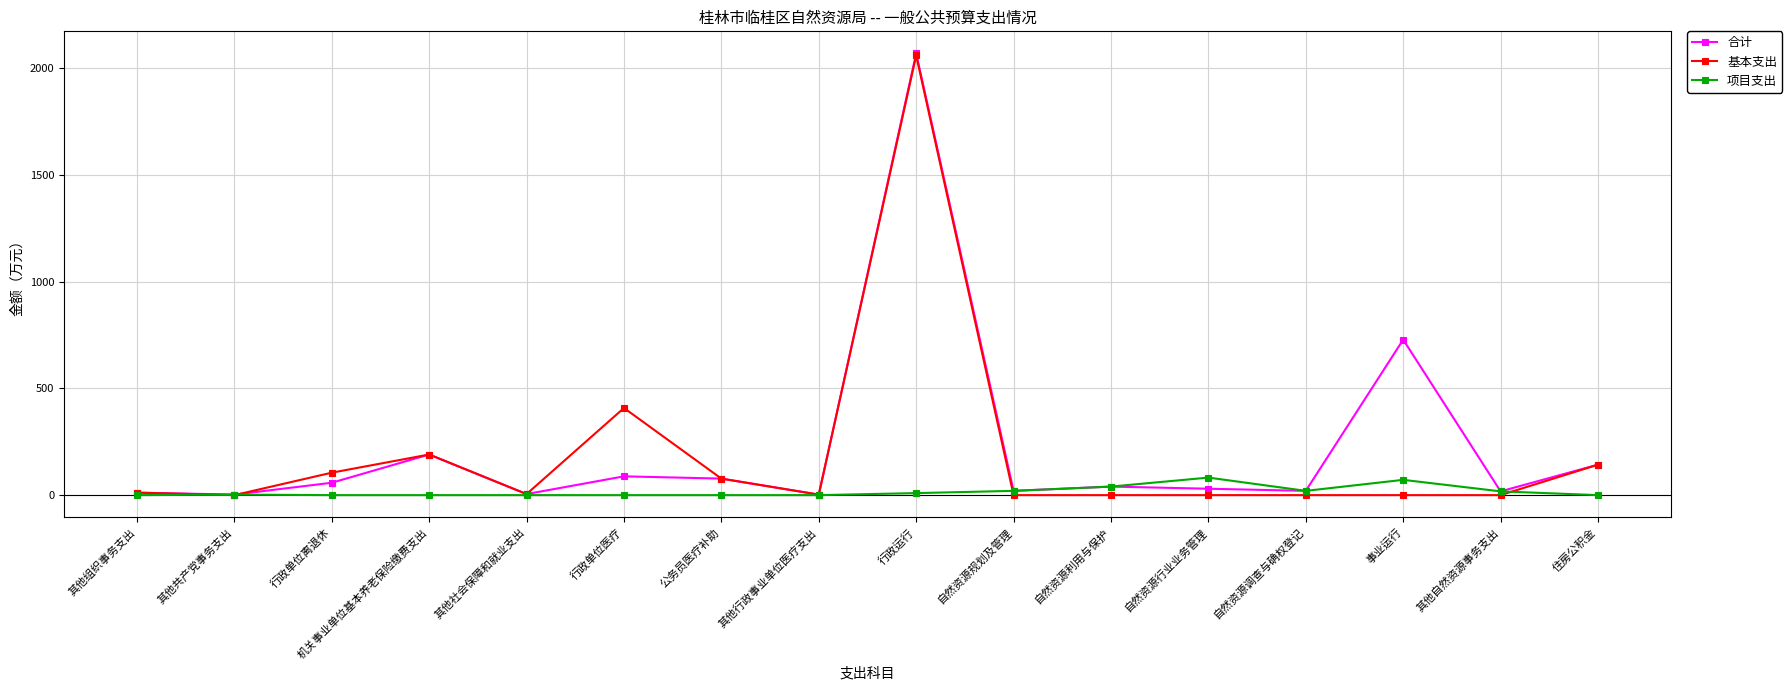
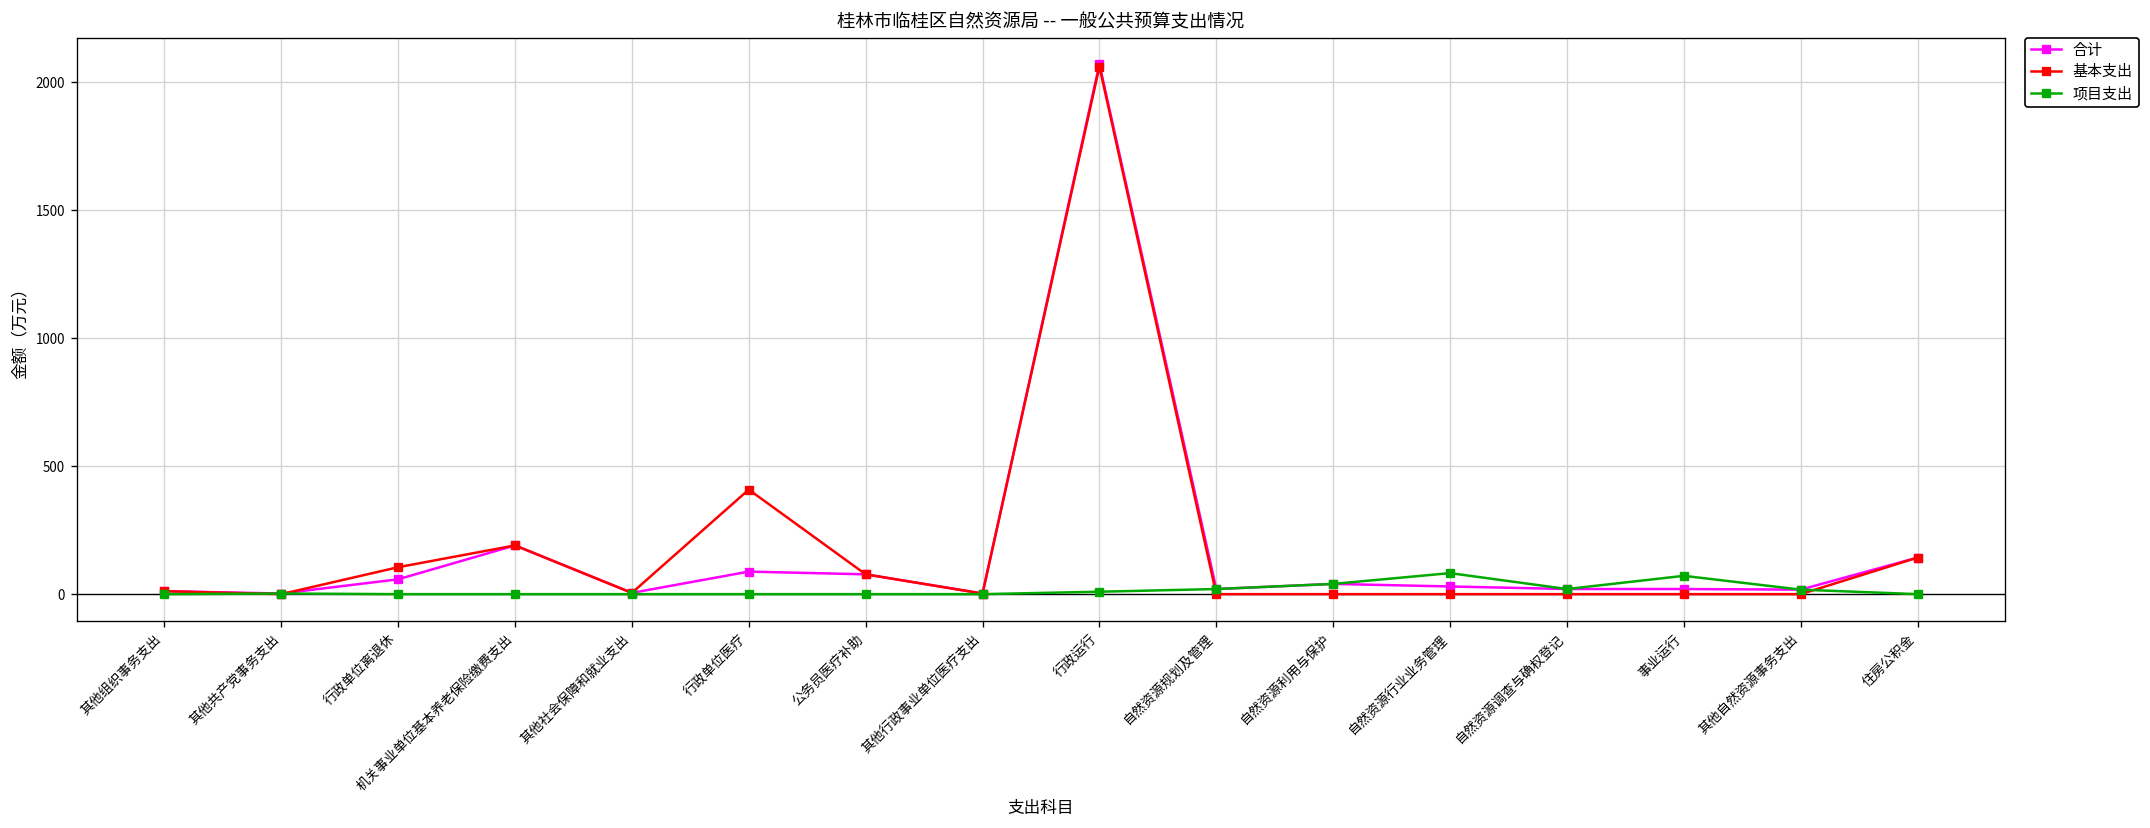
  {
    "合计": {
      "行政单位离退休": 60,
      "行政单位医疗": 90,
      "自然资源行业业务管理": 30,
-     "事业运行": 730
+     "事业运行": 20
    },
    "基本支出": {
      "行政单位离退休": 110,
      "行政单位医疗": 410,
      "自然资源规划及管理": 0,
      "自然资源利用与保护": 0,
      "自然资源行业业务管理": 0,
      "自然资源调查与确权登记": 0,
      "事业运行": 0,
      "其他自然资源事务支出": 0
    },
    "项目支出": {
      "行政单位离退休": 0,
      "机关事业单位基本养老保险缴费支出": 0,
      "行政单位医疗": 0,
      "公务员医疗补助": 0,
      "行政运行": 10,
      "自然资源行业业务管理": 80,
      "事业运行": 70,
      "住房公积金": 0
    }
  }
